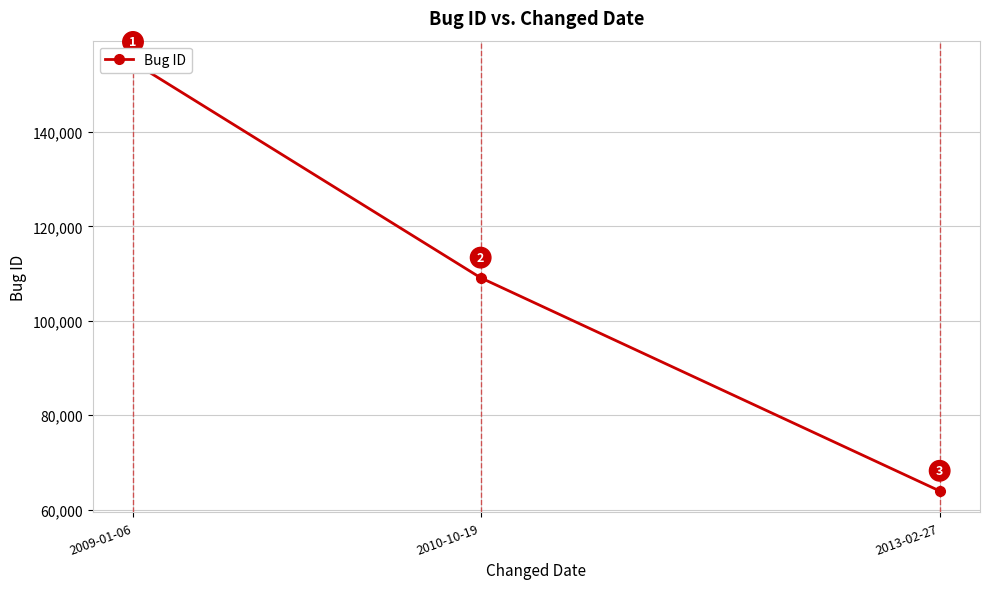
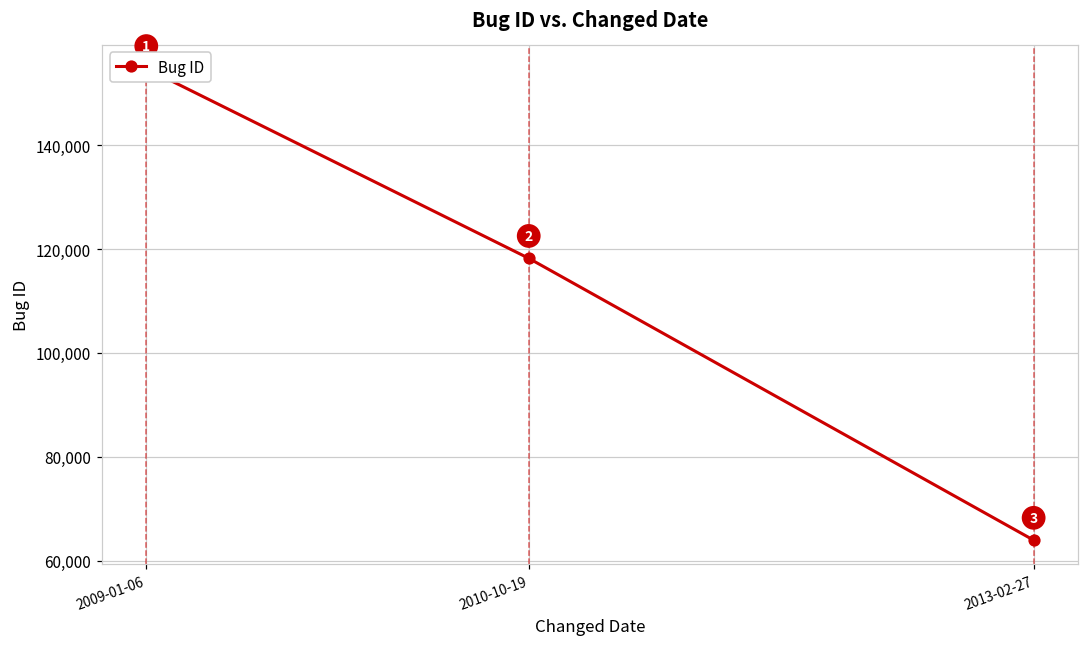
  {
-   "2010-10-19": "109,000"
+   "2010-10-19": "118,000"
  }
